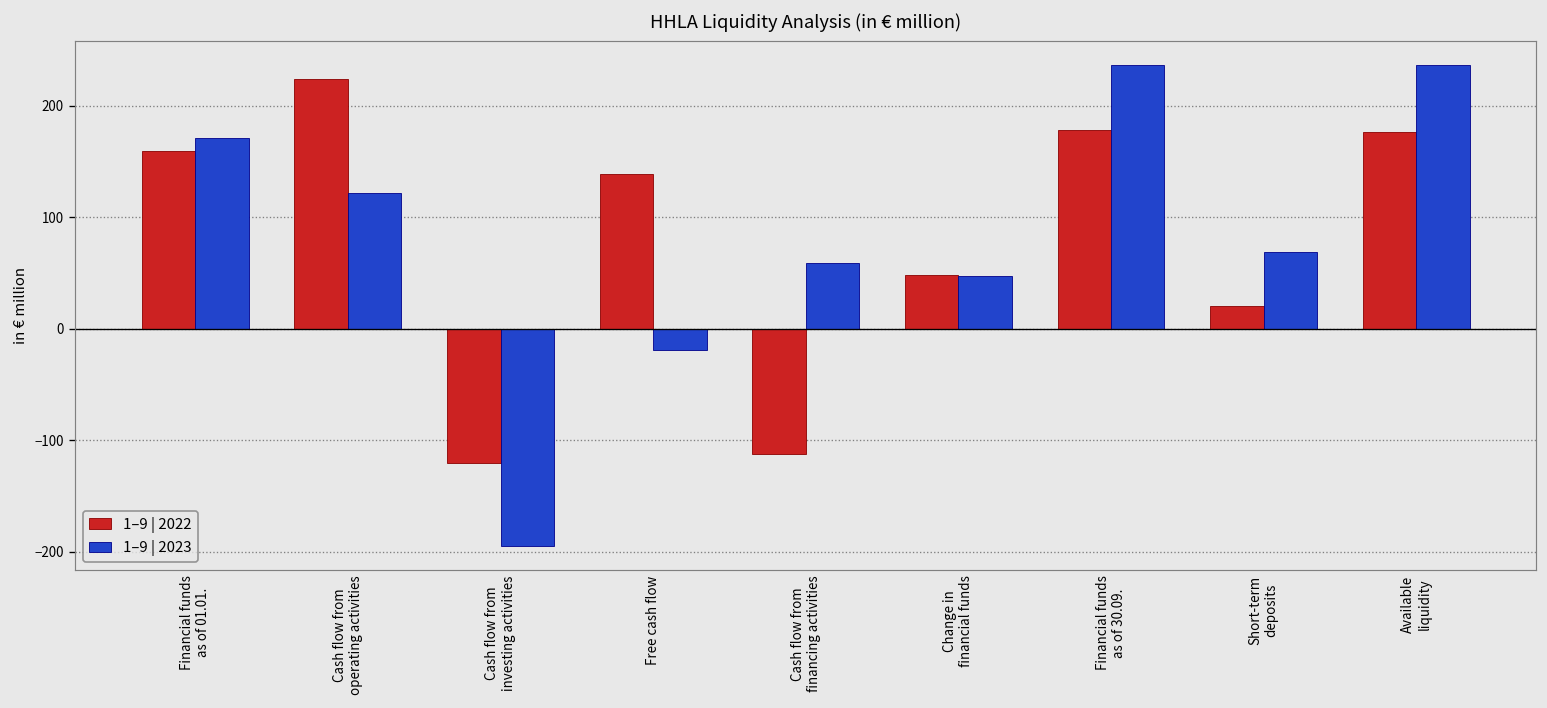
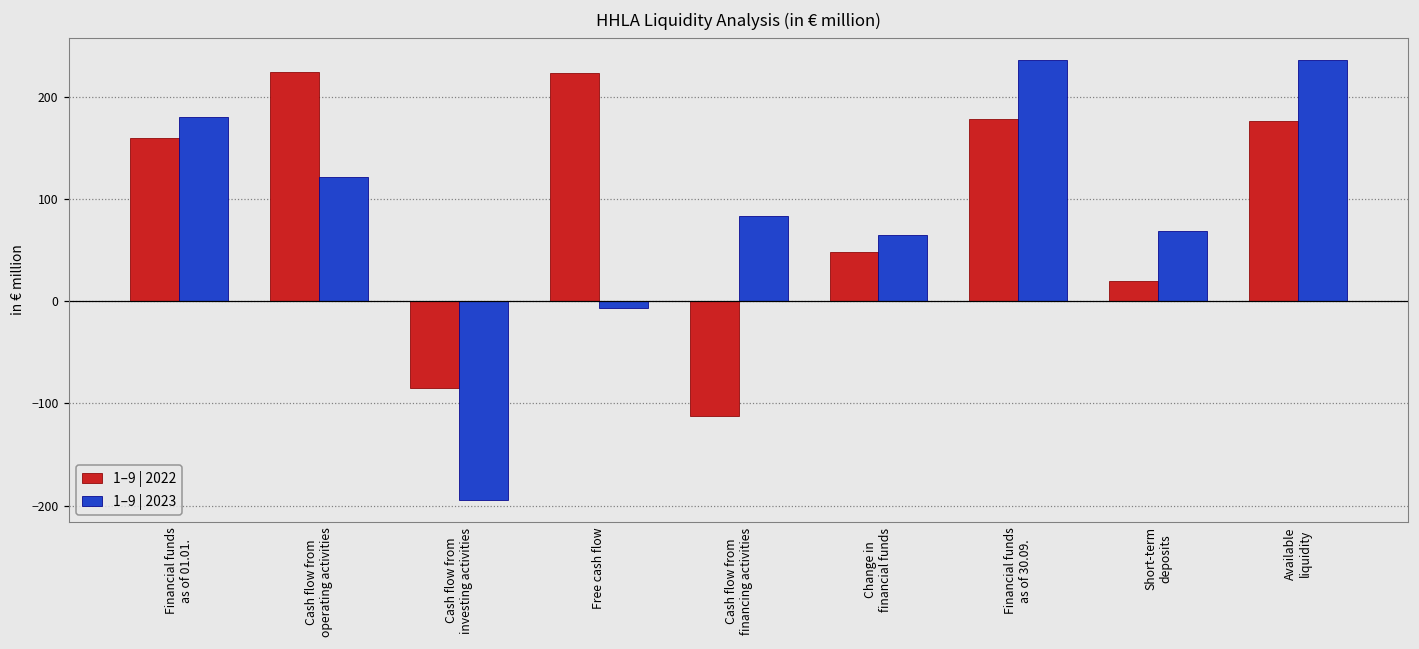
  {
    "1–9 | 2022": {
      "Financial funds as of 01.01.": 160,
      "Cash flow from operating activities": 220,
-     "Cash flow from investing activities": -120,
-     "Free cash flow": 140,
+     "Cash flow from investing activities": -90,
+     "Free cash flow": 220,
      "Cash flow from financing activities": -110,
      "Change in financial funds": 50,
      "Financial funds as of 30.09.": 180,
      "Short-term deposits": 20,
      "Available liquidity": 180
    },
    "1–9 | 2023": {
-     "Financial funds as of 01.01.": 170,
+     "Financial funds as of 01.01.": 180,
      "Cash flow from operating activities": 120,
      "Cash flow from investing activities": -190,
-     "Free cash flow": -20,
-     "Cash flow from financing activities": 60,
-     "Change in financial funds": 50,
+     "Free cash flow": -10,
+     "Cash flow from financing activities": 80,
+     "Change in financial funds": 70,
      "Financial funds as of 30.09.": 240,
      "Short-term deposits": 70,
      "Available liquidity": 240
    }
  }
